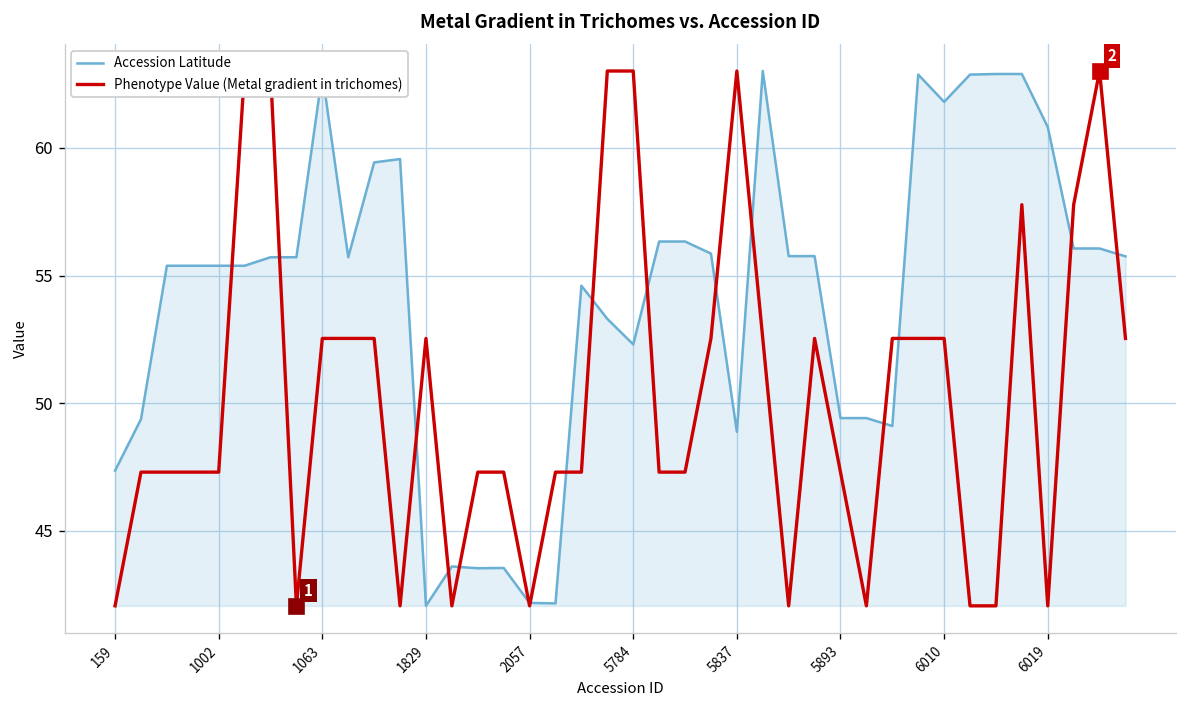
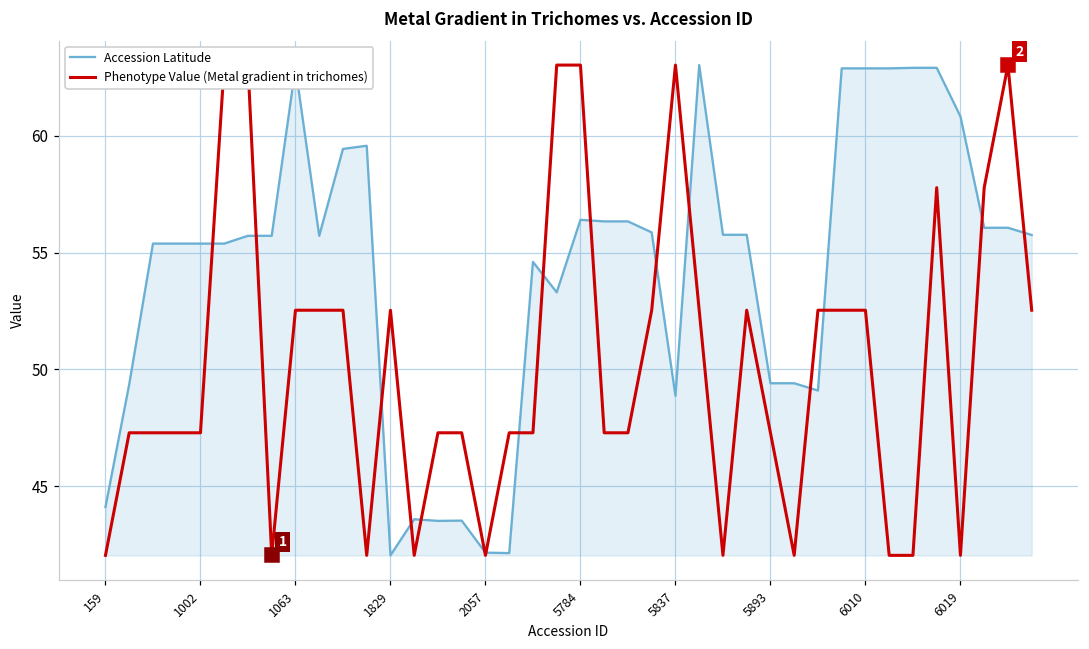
  {
    "Accession Latitude": {
-     "159": 47.4,
+     "159": 44.1,
      "1002": 55.4,
      "1829": 42.1,
-     "5784": 52.3,
+     "5784": 56.4,
      "5837": 48.9,
      "5893": 49.4,
-     "6010": 61.8,
+     "6010": 62.9,
      "6019": 60.8
    }
  }
